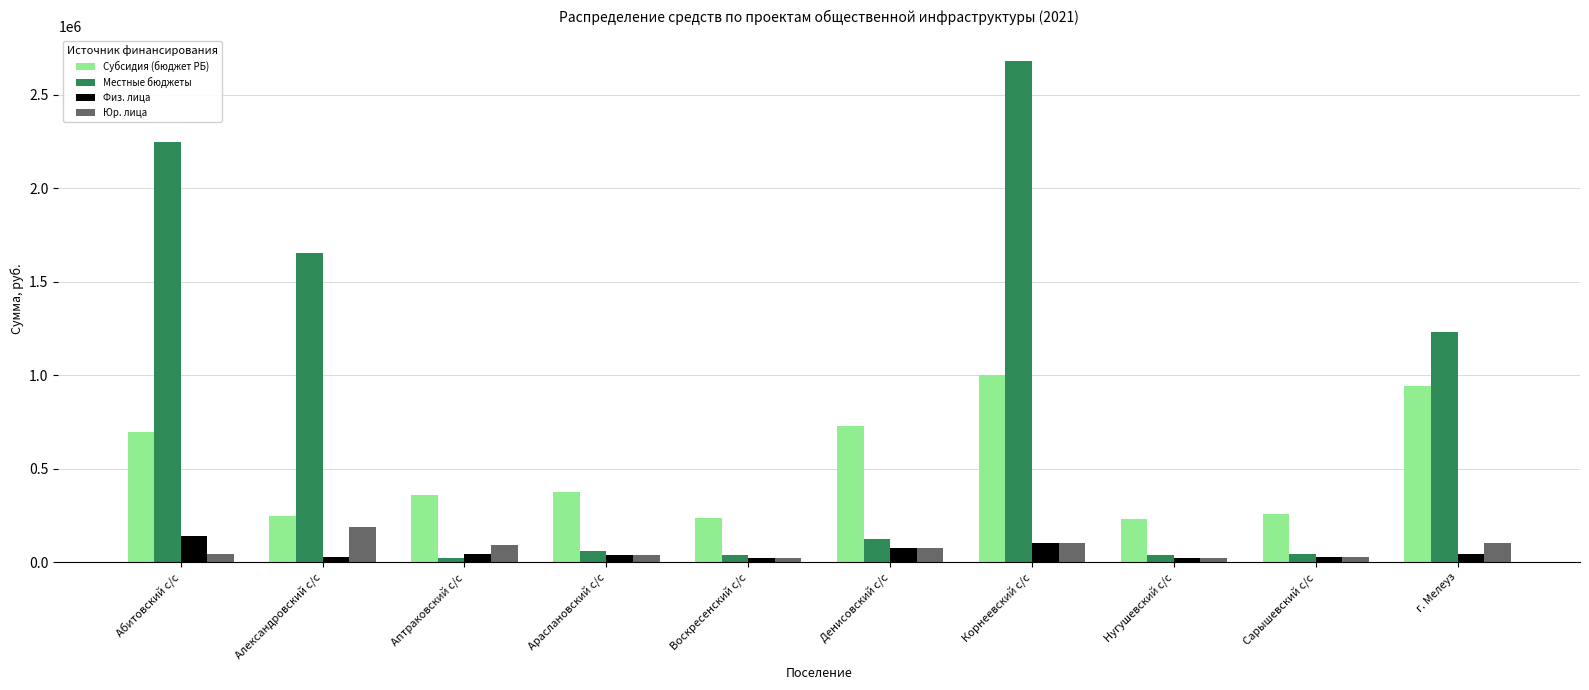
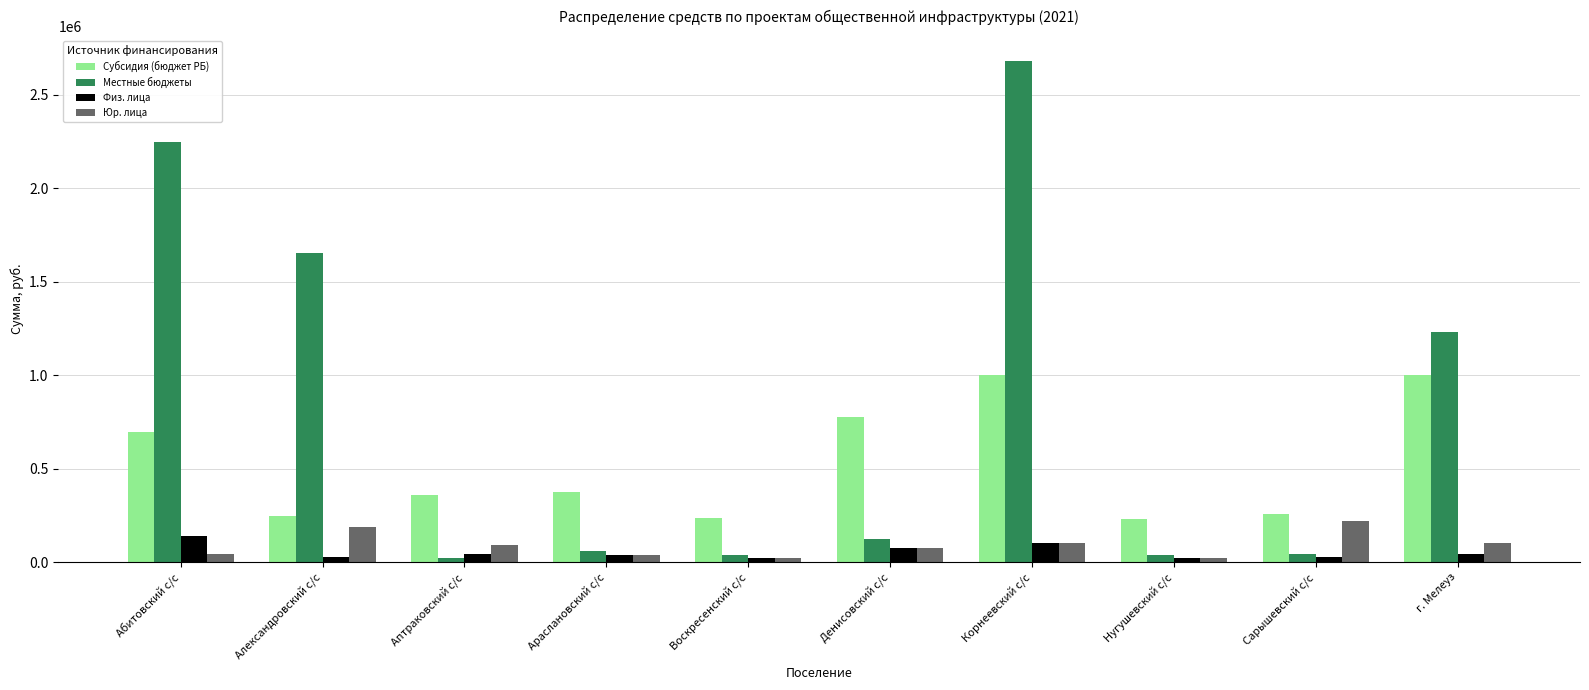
  {
    "Субсидия (бюджет РБ)": {
      "Абитовский с/с": 700000,
      "Александровский с/с": 250000,
      "Аптраковский с/с": 360000,
      "Араслановский с/с": 380000,
      "Воскресенский с/с": 230000,
-     "Денисовский с/с": 730000,
+     "Денисовский с/с": 780000,
      "Корнеевский с/с": 1000000,
      "Нугушевский с/с": 230000,
      "Сарышевский с/с": 260000,
-     "г. Мелеуз": 940000
+     "г. Мелеуз": 1000000
    },
    "Местные бюджеты": {
      "Абитовский с/с": 2250000,
      "Александровский с/с": 1650000,
      "Аптраковский с/с": 20000,
      "Араслановский с/с": 60000,
      "Воскресенский с/с": 40000,
      "Денисовский с/с": 120000,
      "Корнеевский с/с": 2680000,
      "Нугушевский с/с": 40000,
      "Сарышевский с/с": 40000,
      "г. Мелеуз": 1230000
    },
    "Физ. лица": {
      "Абитовский с/с": 140000,
      "Александровский с/с": 30000,
      "Аптраковский с/с": 50000,
      "Араслановский с/с": 40000,
      "Воскресенский с/с": 20000,
      "Денисовский с/с": 70000,
      "Корнеевский с/с": 100000,
      "Нугушевский с/с": 20000,
      "Сарышевский с/с": 30000,
      "г. Мелеуз": 50000
    },
    "Юр. лица": {
      "Абитовский с/с": 40000,
      "Александровский с/с": 190000,
      "Аптраковский с/с": 90000,
      "Араслановский с/с": 40000,
      "Воскресенский с/с": 20000,
      "Денисовский с/с": 70000,
      "Корнеевский с/с": 100000,
      "Нугушевский с/с": 20000,
-     "Сарышевский с/с": 30000,
+     "Сарышевский с/с": 220000,
      "г. Мелеуз": 100000
    }
  }
